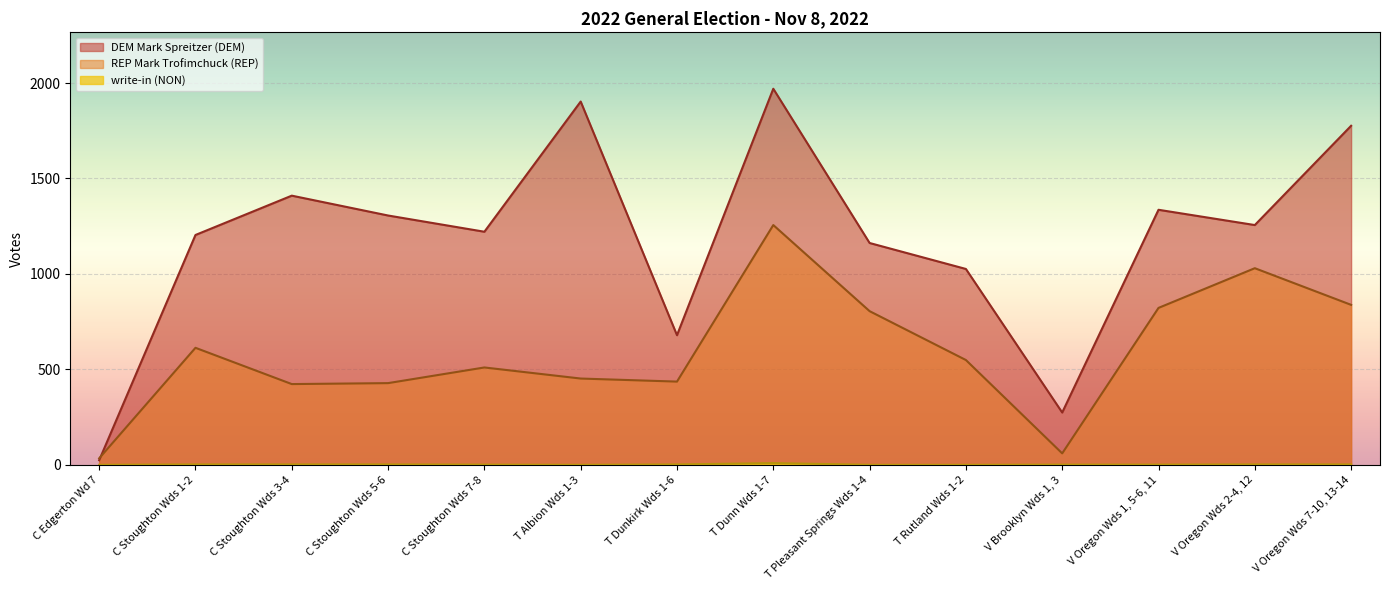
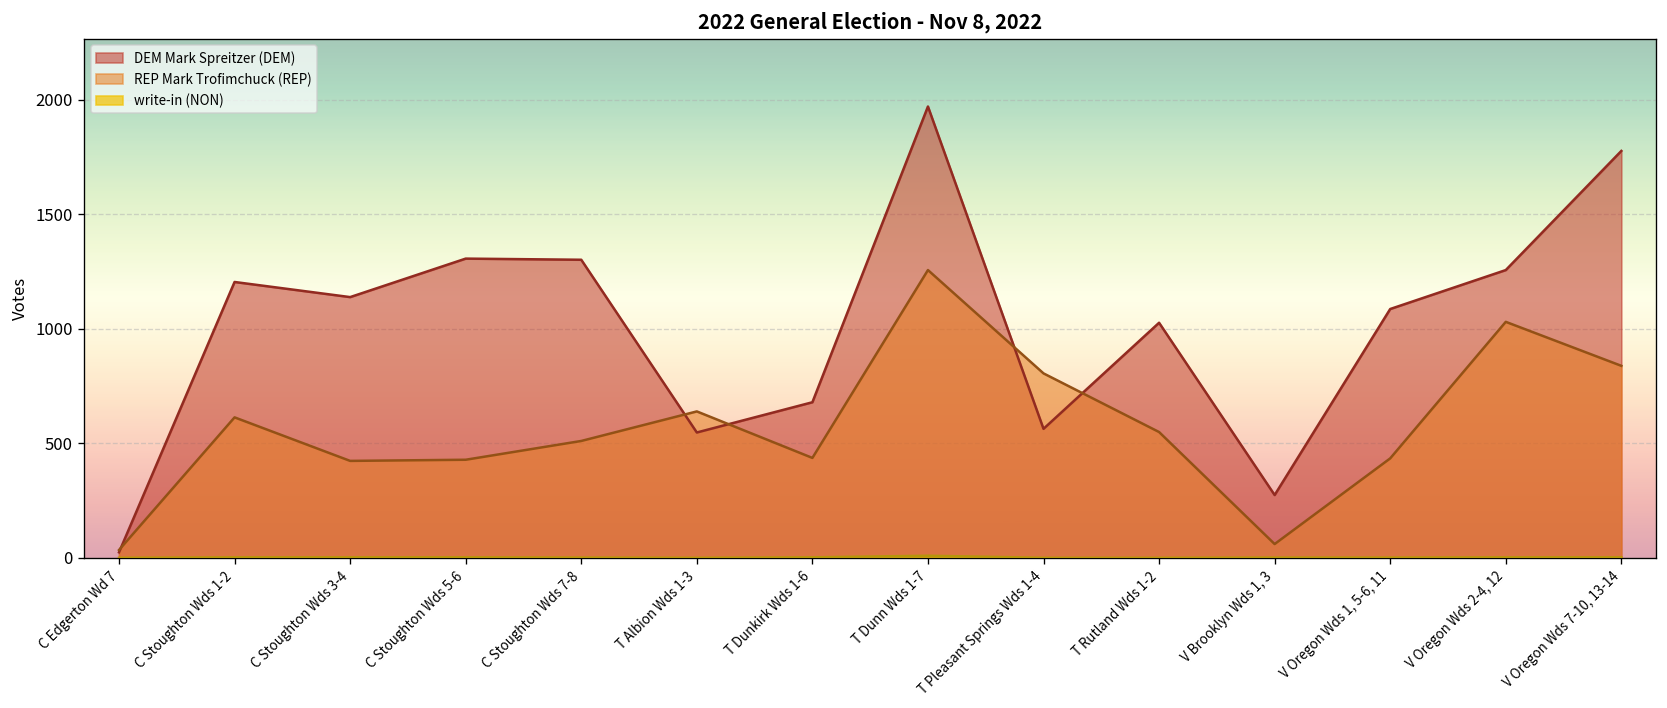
  {
    "DEM Mark Spreitzer (DEM)": {
      "C Stoughton Wds 1-2": 1200,
-     "C Stoughton Wds 3-4": 1410,
+     "C Stoughton Wds 3-4": 1140,
      "C Stoughton Wds 5-6": 1310,
-     "C Stoughton Wds 7-8": 1220,
-     "T Albion Wds 1-3": 1900,
+     "C Stoughton Wds 7-8": 1300,
+     "T Albion Wds 1-3": 550,
      "T Dunkirk Wds 1-6": 680,
      "T Dunn Wds 1-7": 1970,
-     "T Pleasant Springs Wds 1-4": 1160,
+     "T Pleasant Springs Wds 1-4": 560,
      "T Rutland Wds 1-2": 1030,
      "V Brooklyn Wds 1, 3": 270,
-     "V Oregon Wds 1, 5-6, 11": 1340,
+     "V Oregon Wds 1, 5-6, 11": 1090,
      "V Oregon Wds 2-4, 12": 1260,
      "V Oregon Wds 7-10, 13-14": 1780
    },
    "REP Mark Trofimchuck (REP)": {
      "C Stoughton Wds 1-2": 610,
      "C Stoughton Wds 3-4": 420,
      "C Stoughton Wds 5-6": 430,
      "C Stoughton Wds 7-8": 510,
-     "T Albion Wds 1-3": 450,
+     "T Albion Wds 1-3": 640,
      "T Dunkirk Wds 1-6": 440,
      "T Dunn Wds 1-7": 1260,
      "T Pleasant Springs Wds 1-4": 810,
      "T Rutland Wds 1-2": 550,
      "V Brooklyn Wds 1, 3": 60,
-     "V Oregon Wds 1, 5-6, 11": 820,
+     "V Oregon Wds 1, 5-6, 11": 430,
      "V Oregon Wds 2-4, 12": 1030,
      "V Oregon Wds 7-10, 13-14": 840
    },
    "write-in (NON)": {
      "C Edgerton Wd 7": 0,
      "C Stoughton Wds 1-2": 0,
      "C Stoughton Wds 3-4": 0,
      "C Stoughton Wds 5-6": 0,
      "C Stoughton Wds 7-8": 0,
      "T Albion Wds 1-3": 0,
      "T Dunkirk Wds 1-6": 0,
      "T Dunn Wds 1-7": 10,
      "T Pleasant Springs Wds 1-4": 0,
      "T Rutland Wds 1-2": 0,
      "V Brooklyn Wds 1, 3": 0,
      "V Oregon Wds 1, 5-6, 11": 0,
      "V Oregon Wds 2-4, 12": 0,
      "V Oregon Wds 7-10, 13-14": 0
    }
  }
